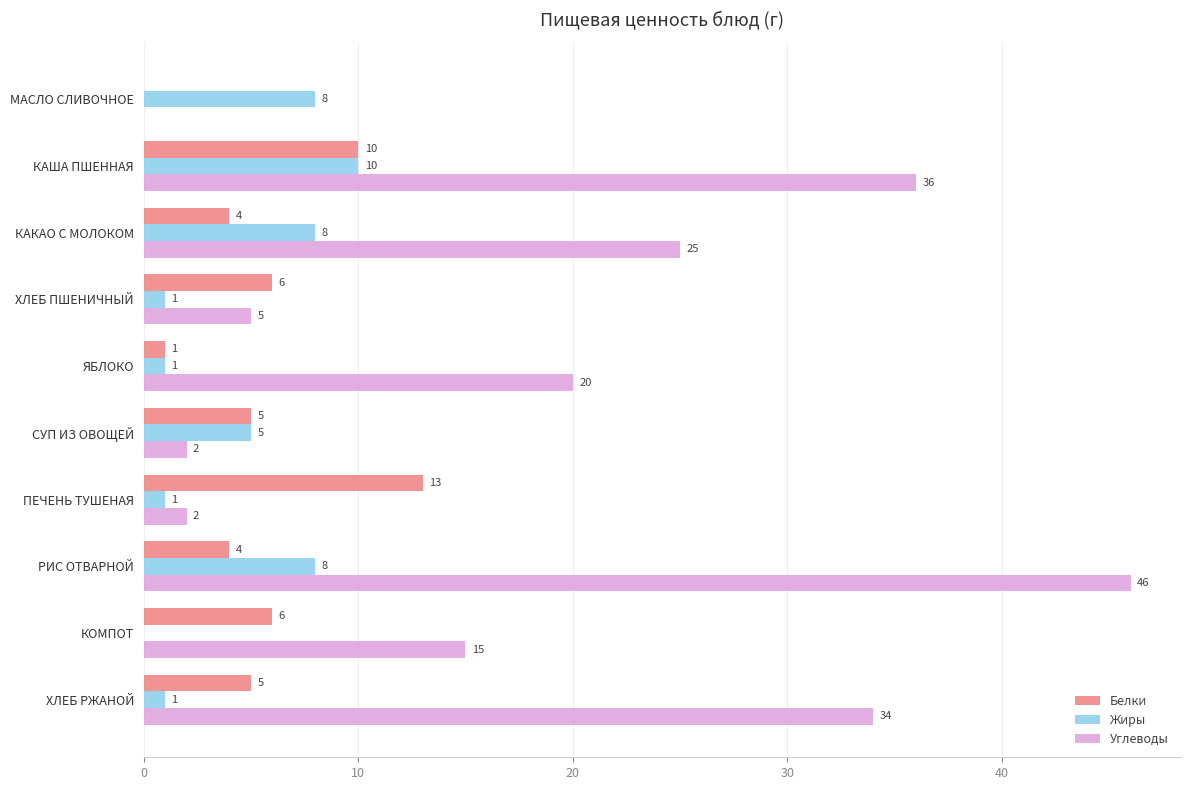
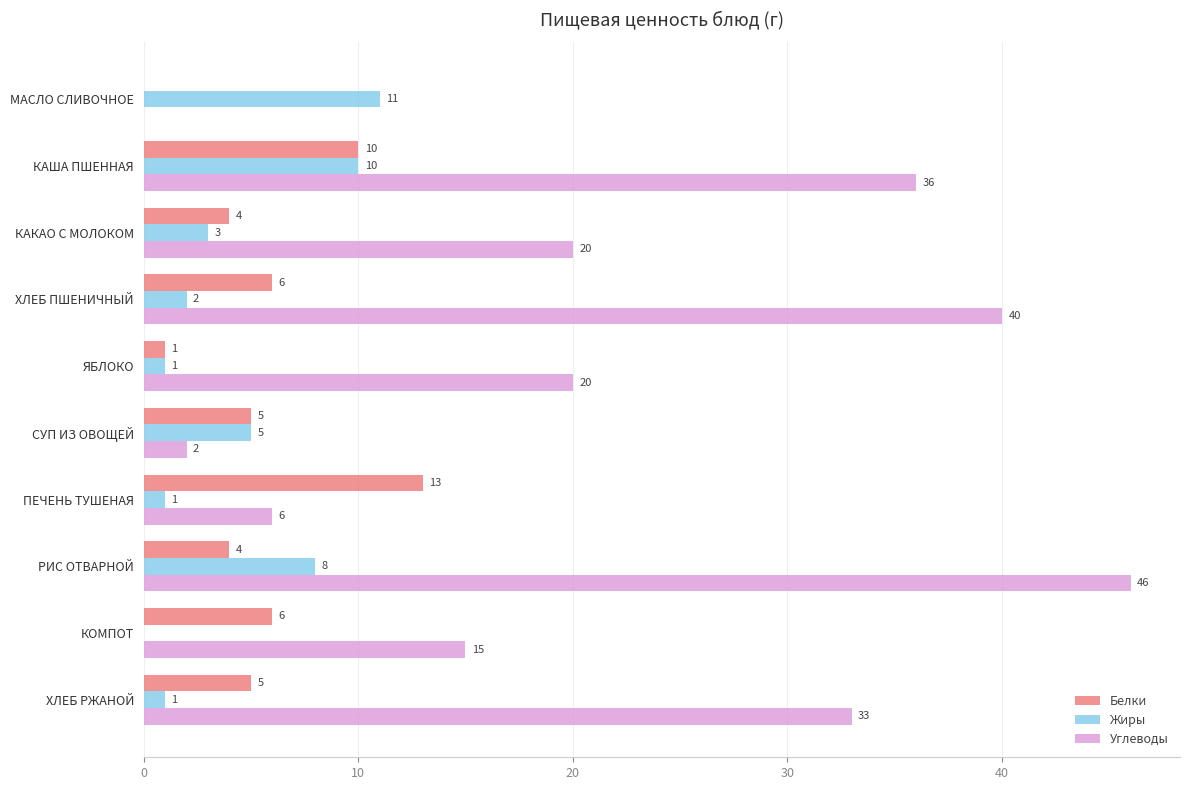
  {
    "Белки": {
      "КАША ПШЕННАЯ": 10,
      "КАКАО С МОЛОКОМ": 4,
      "ХЛЕБ ПШЕНИЧНЫЙ": 6,
      "ЯБЛОКО": 1,
      "СУП ИЗ ОВОЩЕЙ": 5,
      "ПЕЧЕНЬ ТУШЕНАЯ": 13,
      "РИС ОТВАРНОЙ": 4,
      "КОМПОТ": 6,
      "ХЛЕБ РЖАНОЙ": 5
    },
    "Жиры": {
-     "МАСЛО СЛИВОЧНОЕ": 8,
+     "МАСЛО СЛИВОЧНОЕ": 11,
      "КАША ПШЕННАЯ": 10,
-     "КАКАО С МОЛОКОМ": 8,
-     "ХЛЕБ ПШЕНИЧНЫЙ": 1,
+     "КАКАО С МОЛОКОМ": 3,
+     "ХЛЕБ ПШЕНИЧНЫЙ": 2,
      "ЯБЛОКО": 1,
      "СУП ИЗ ОВОЩЕЙ": 5,
      "ПЕЧЕНЬ ТУШЕНАЯ": 1,
      "РИС ОТВАРНОЙ": 8,
      "ХЛЕБ РЖАНОЙ": 1
    },
    "Углеводы": {
      "КАША ПШЕННАЯ": 36,
-     "КАКАО С МОЛОКОМ": 25,
-     "ХЛЕБ ПШЕНИЧНЫЙ": 5,
+     "КАКАО С МОЛОКОМ": 20,
+     "ХЛЕБ ПШЕНИЧНЫЙ": 40,
      "ЯБЛОКО": 20,
      "СУП ИЗ ОВОЩЕЙ": 2,
-     "ПЕЧЕНЬ ТУШЕНАЯ": 2,
+     "ПЕЧЕНЬ ТУШЕНАЯ": 6,
      "РИС ОТВАРНОЙ": 46,
      "КОМПОТ": 15,
-     "ХЛЕБ РЖАНОЙ": 34
+     "ХЛЕБ РЖАНОЙ": 33
    }
  }
